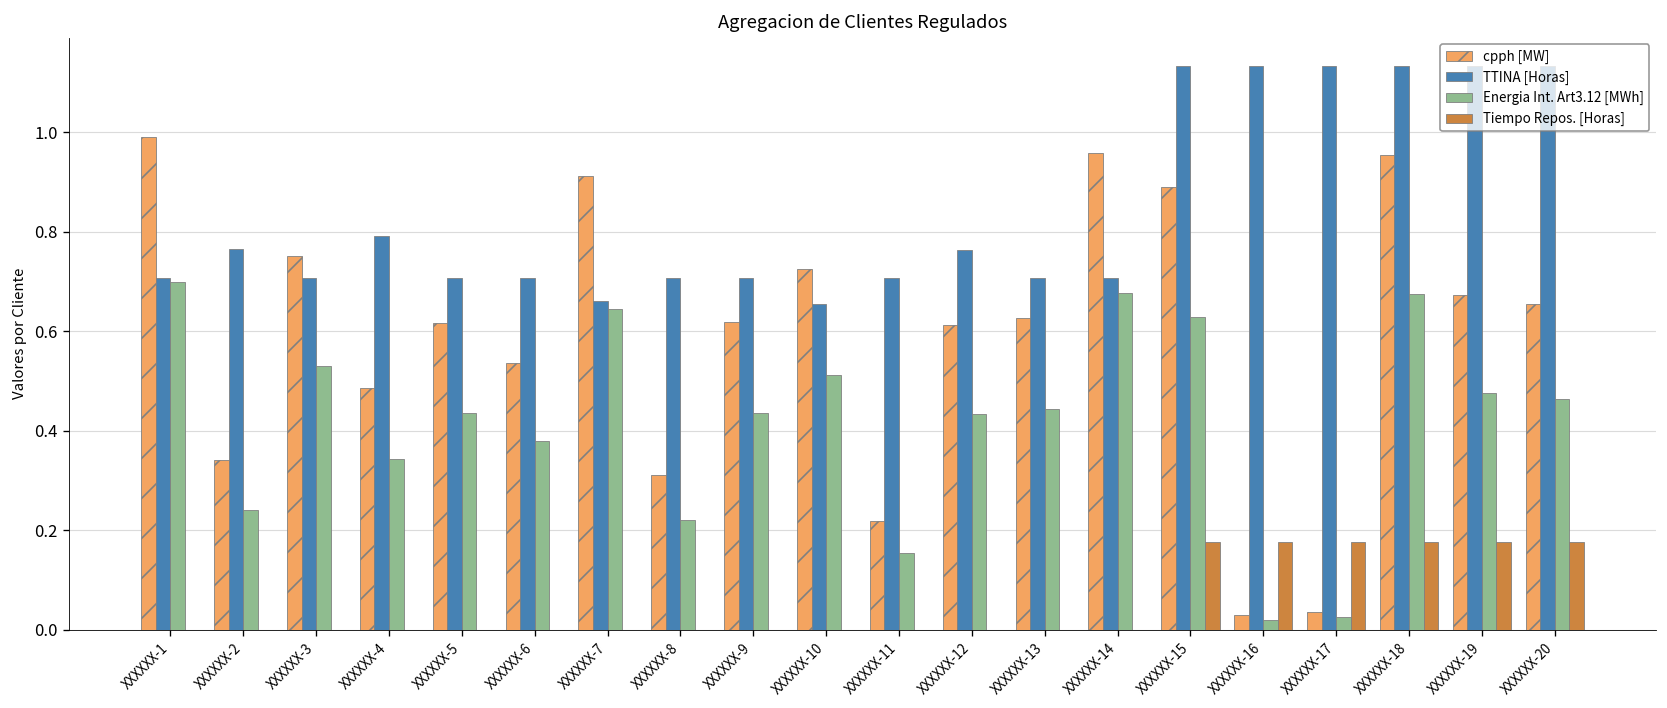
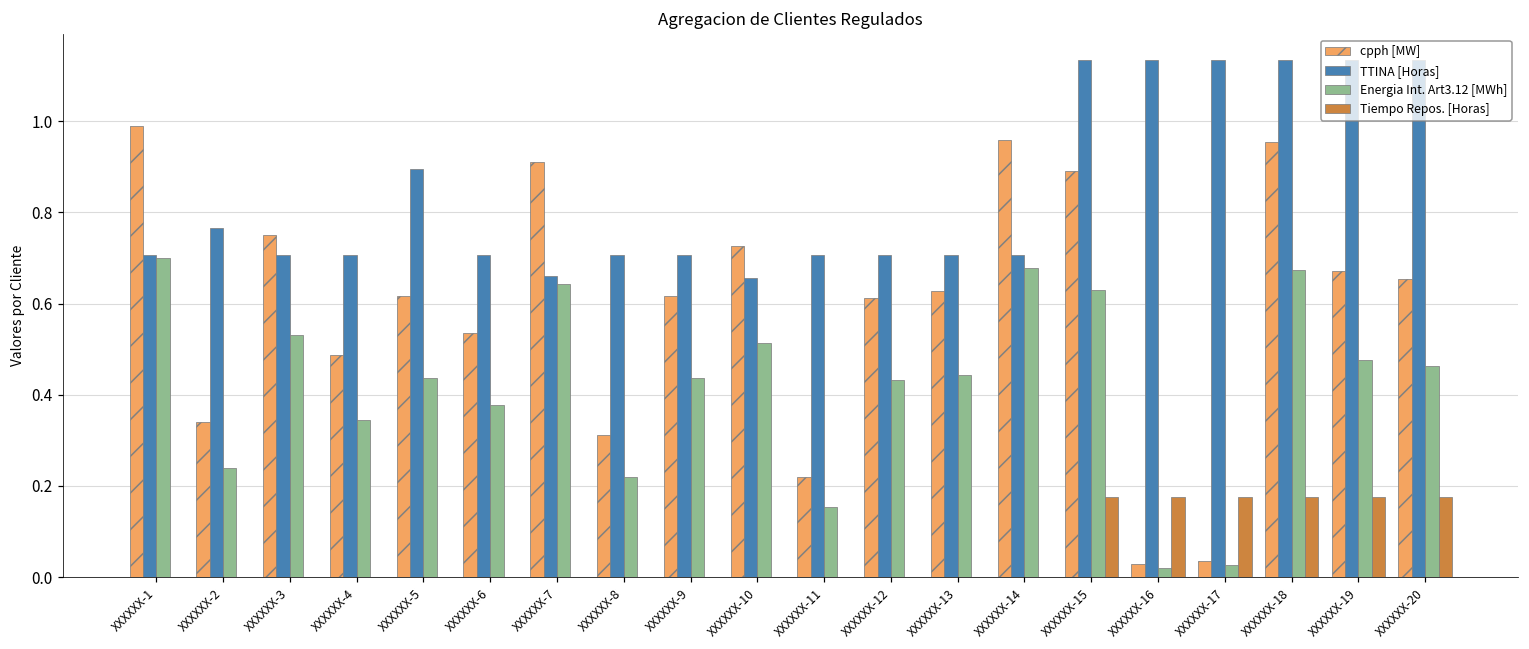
  {
    "TTINA [Horas]": {
      "XXXXXX-1": 0.71,
      "XXXXXX-2": 0.77,
      "XXXXXX-3": 0.71,
-     "XXXXXX-4": 0.79,
-     "XXXXXX-5": 0.71,
+     "XXXXXX-4": 0.71,
+     "XXXXXX-5": 0.89,
      "XXXXXX-6": 0.71,
      "XXXXXX-7": 0.66,
      "XXXXXX-8": 0.71,
      "XXXXXX-9": 0.71,
      "XXXXXX-10": 0.66,
      "XXXXXX-11": 0.71,
-     "XXXXXX-12": 0.76,
+     "XXXXXX-12": 0.71,
      "XXXXXX-13": 0.71,
      "XXXXXX-14": 0.71,
      "XXXXXX-15": 1.13,
      "XXXXXX-16": 1.13,
      "XXXXXX-17": 1.13,
      "XXXXXX-18": 1.13
    },
    "Energia Int. Art3.12 [MWh]": {
      "XXXXXX-1": 0.70,
      "XXXXXX-2": 0.24,
      "XXXXXX-3": 0.53,
      "XXXXXX-4": 0.34,
      "XXXXXX-5": 0.44,
      "XXXXXX-6": 0.38,
      "XXXXXX-7": 0.64,
      "XXXXXX-8": 0.22,
      "XXXXXX-9": 0.44,
      "XXXXXX-10": 0.51,
      "XXXXXX-11": 0.15,
      "XXXXXX-12": 0.43,
      "XXXXXX-13": 0.44,
      "XXXXXX-14": 0.68,
      "XXXXXX-15": 0.63,
      "XXXXXX-16": 0.02,
      "XXXXXX-17": 0.03,
      "XXXXXX-18": 0.67,
      "XXXXXX-19": 0.48,
      "XXXXXX-20": 0.46
    }
  }
